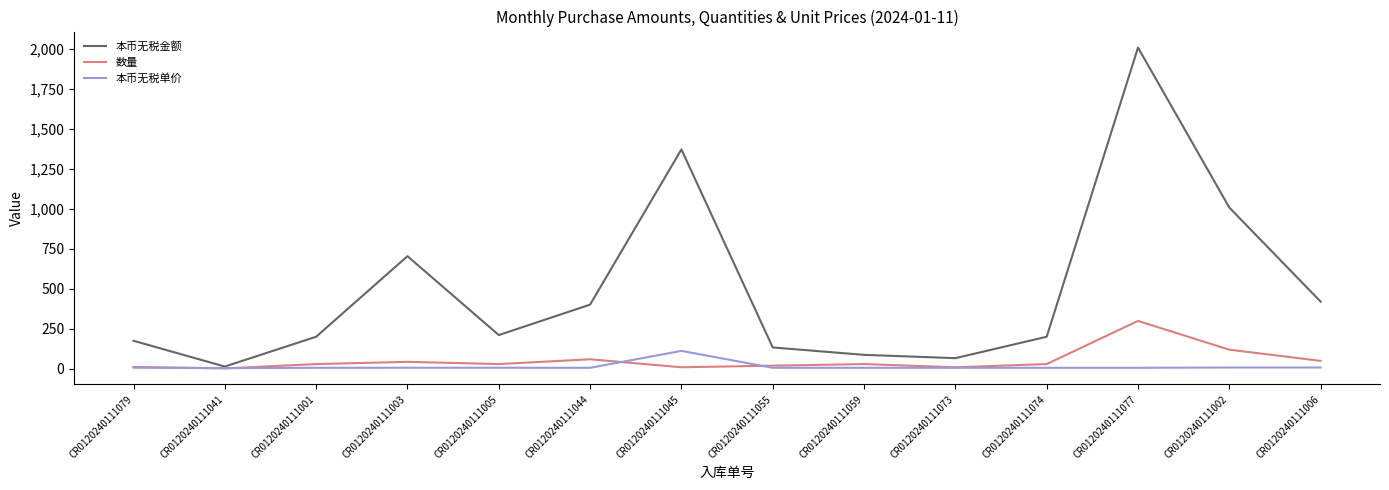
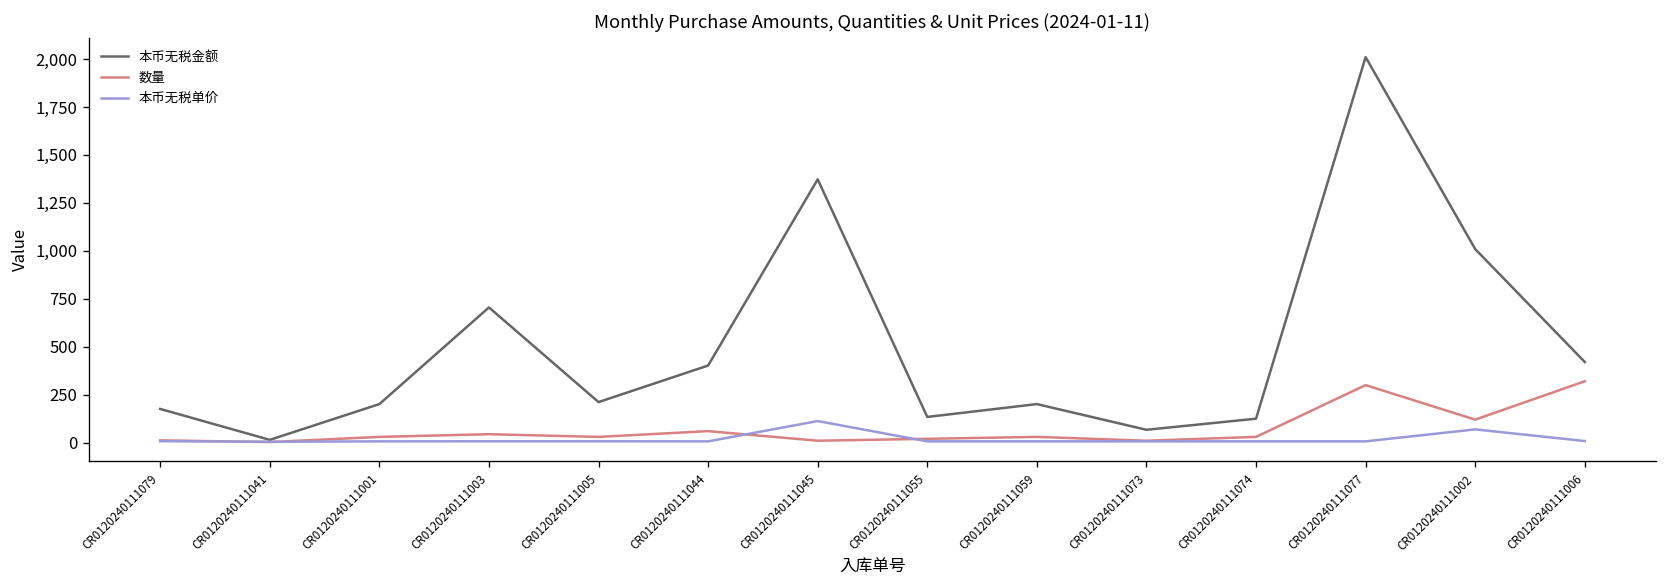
  {
    "本币无税金额": {
      "CR0120240111079": "180",
      "CR0120240111001": "200",
      "CR0120240111003": "710",
      "CR0120240111005": "210",
      "CR0120240111044": "400",
      "CR0120240111045": "1,370",
      "CR0120240111055": "130",
-     "CR0120240111059": "90",
+     "CR0120240111059": "200",
      "CR0120240111073": "70",
-     "CR0120240111074": "200",
+     "CR0120240111074": "120",
      "CR0120240111077": "2,010",
      "CR0120240111002": "1,010",
      "CR0120240111006": "420"
    },
    "数量": {
      "CR0120240111001": "30",
      "CR0120240111003": "40",
      "CR0120240111005": "30",
      "CR0120240111044": "60",
      "CR0120240111045": "10",
      "CR0120240111059": "30",
      "CR0120240111074": "30",
      "CR0120240111077": "300",
      "CR0120240111002": "120",
-     "CR0120240111006": "50"
+     "CR0120240111006": "320"
    },
    "本币无税单价": {
      "CR0120240111001": "10",
      "CR0120240111003": "10",
      "CR0120240111005": "10",
      "CR0120240111044": "10",
      "CR0120240111045": "110",
      "CR0120240111059": "10",
      "CR0120240111074": "10",
      "CR0120240111077": "10",
-     "CR0120240111002": "10",
+     "CR0120240111002": "70",
      "CR0120240111006": "10"
    }
  }
